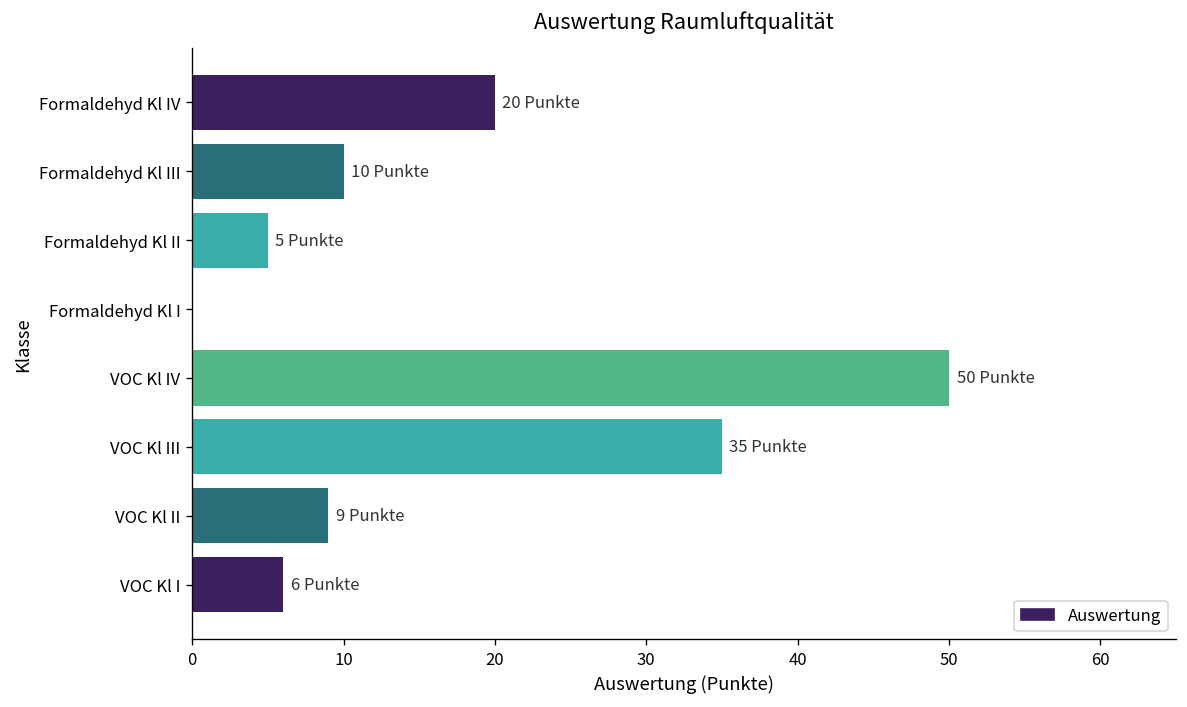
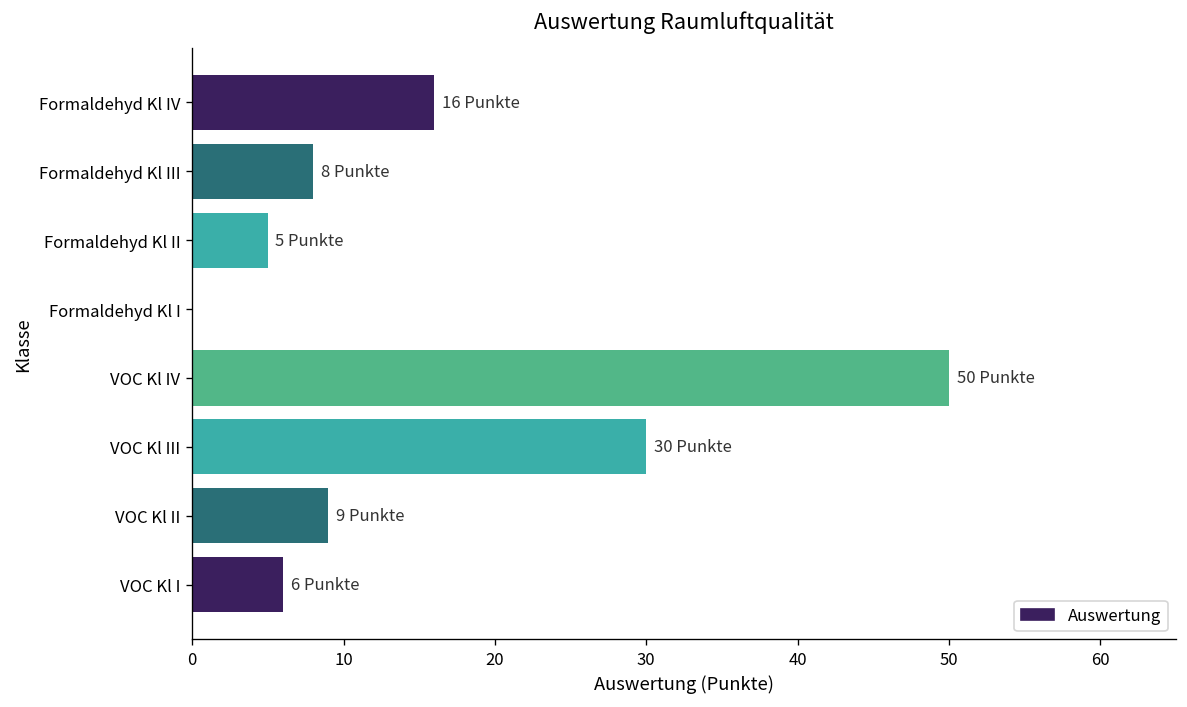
  {
-   "Formaldehyd Kl IV": 20,
-   "Formaldehyd Kl III": 10,
+   "Formaldehyd Kl IV": 16,
+   "Formaldehyd Kl III": 8,
    "Formaldehyd Kl II": 5,
    "VOC Kl IV": 50,
-   "VOC Kl III": 35,
+   "VOC Kl III": 30,
    "VOC Kl II": 9,
    "VOC Kl I": 6
  }
